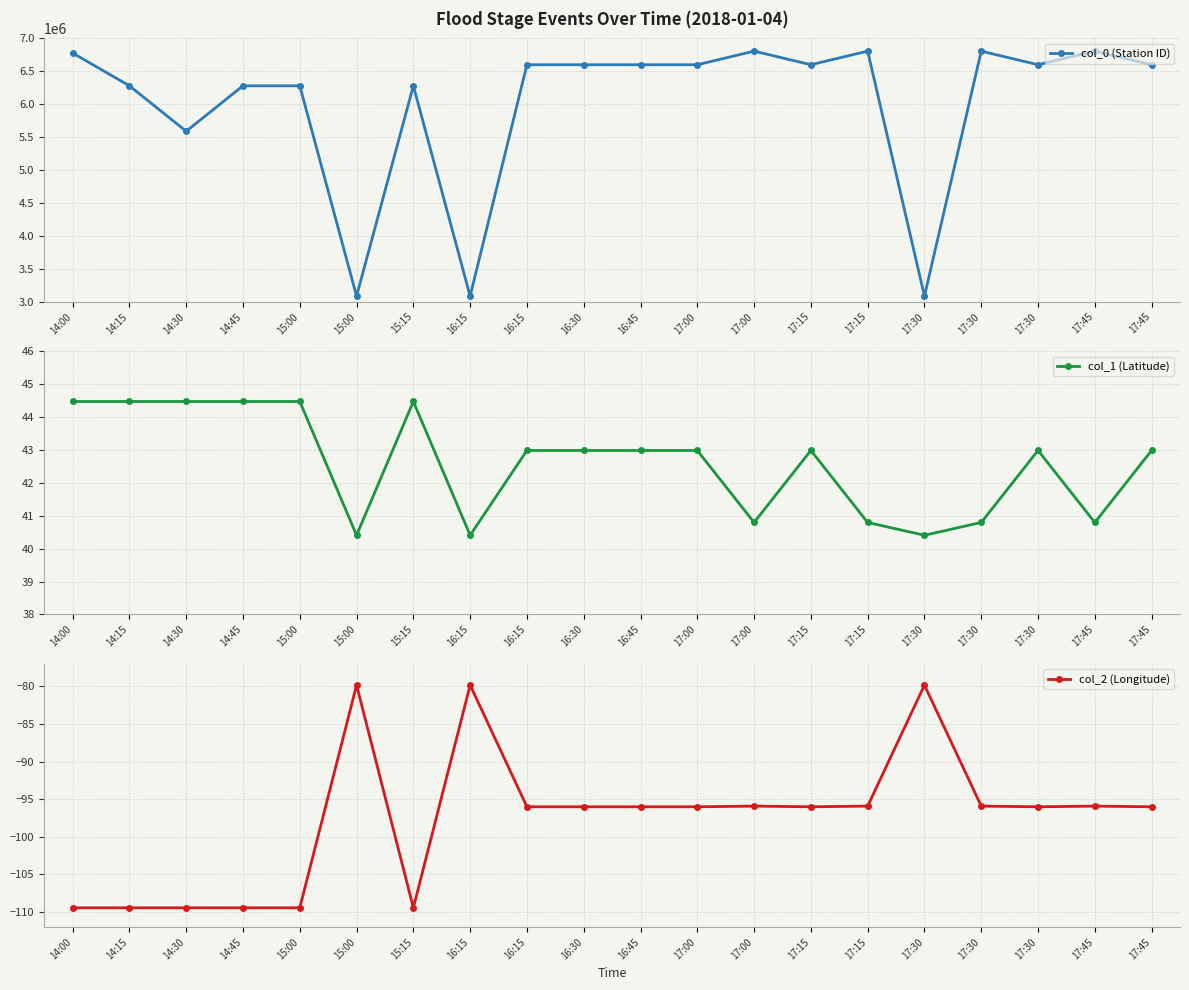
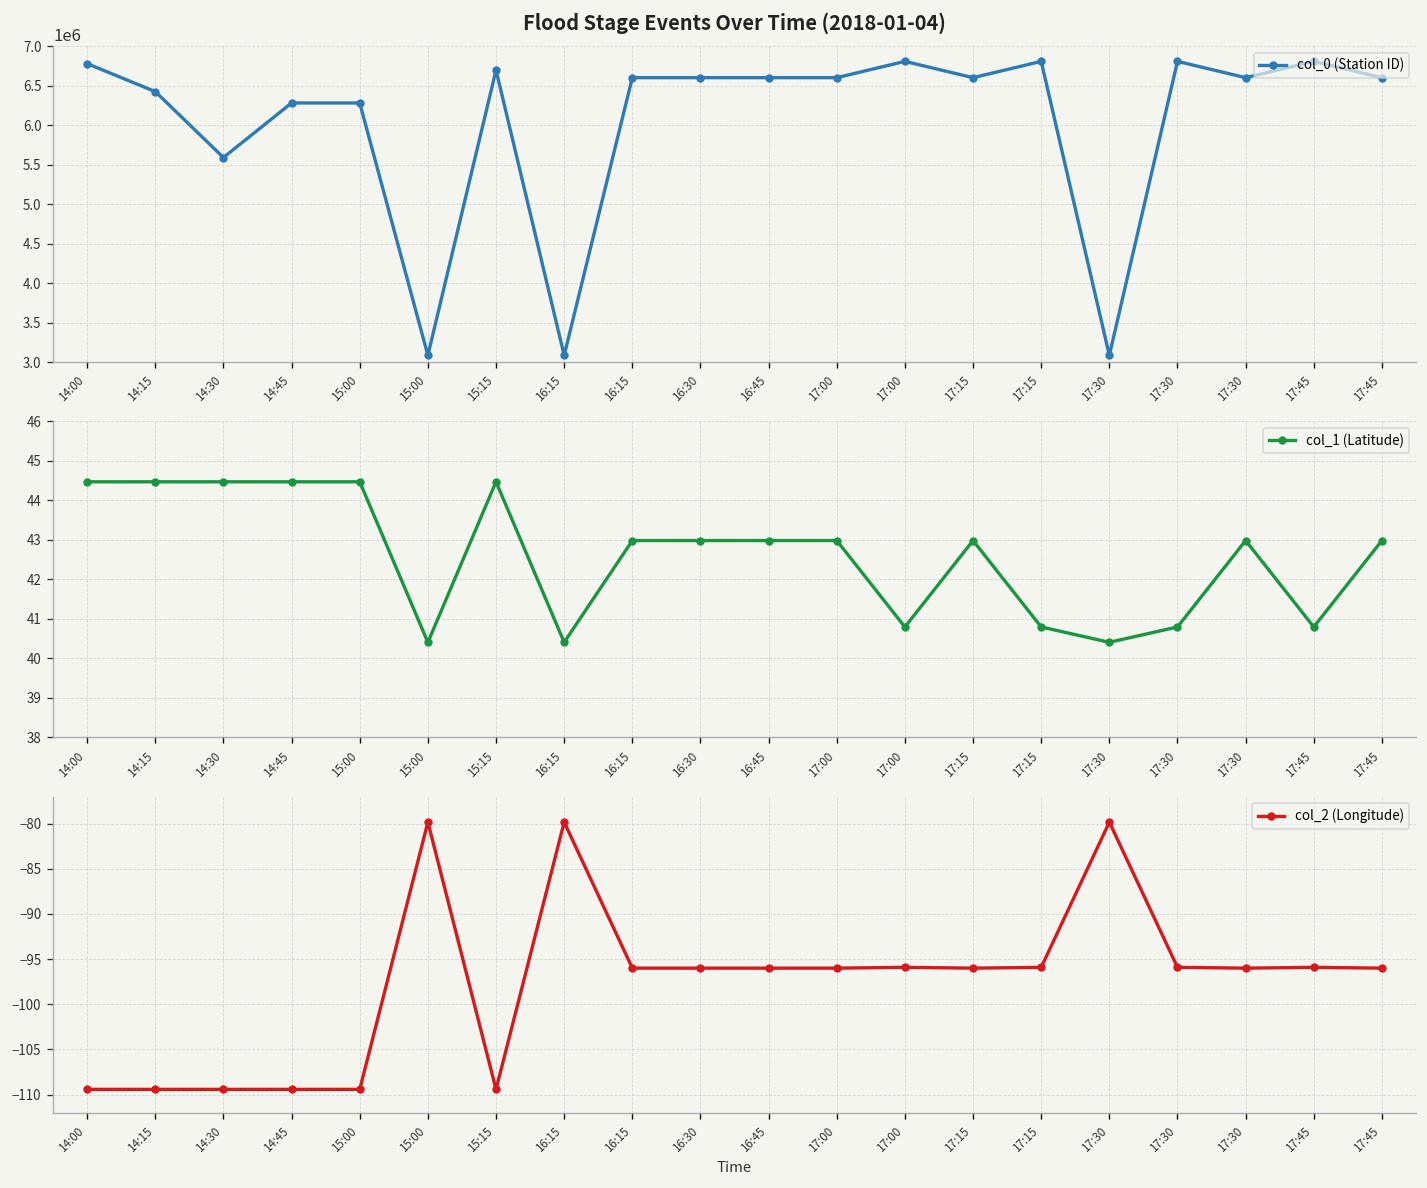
  {
    "Flood Stage Events Over Time (2018-01-04)": {
      "14:00": 6800000,
-     "14:15": 6300000,
+     "14:15": 6400000,
      "14:30": 5600000,
      "14:45": 6300000,
-     "15:15": 6300000,
+     "15:15": 6700000,
      "16:30": 6600000,
      "16:45": 6600000
    }
  }
